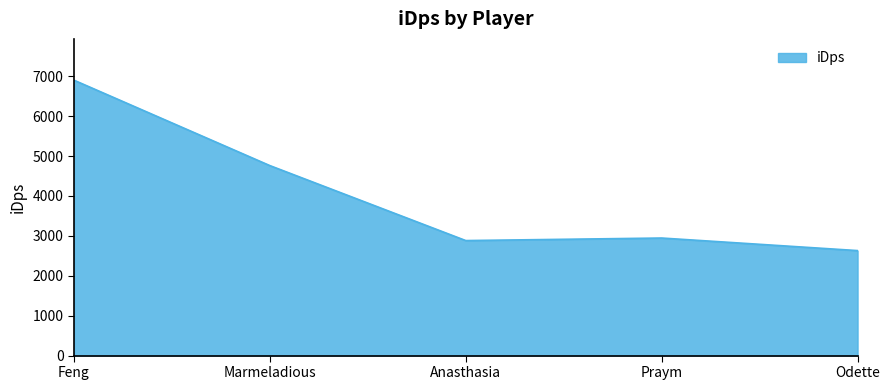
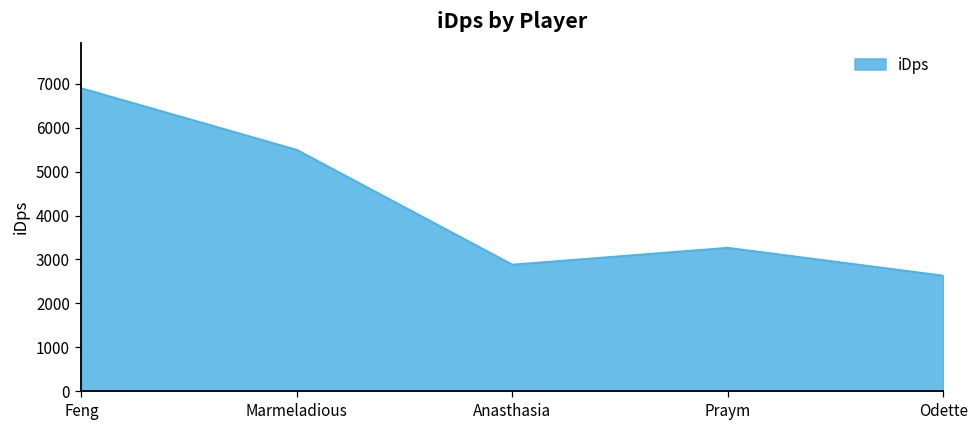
  {
    "Feng": 6900,
-   "Marmeladious": 4800,
+   "Marmeladious": 5500,
    "Anasthasia": 2900,
-   "Praym": 2900,
+   "Praym": 3300,
    "Odette": 2600
  }
